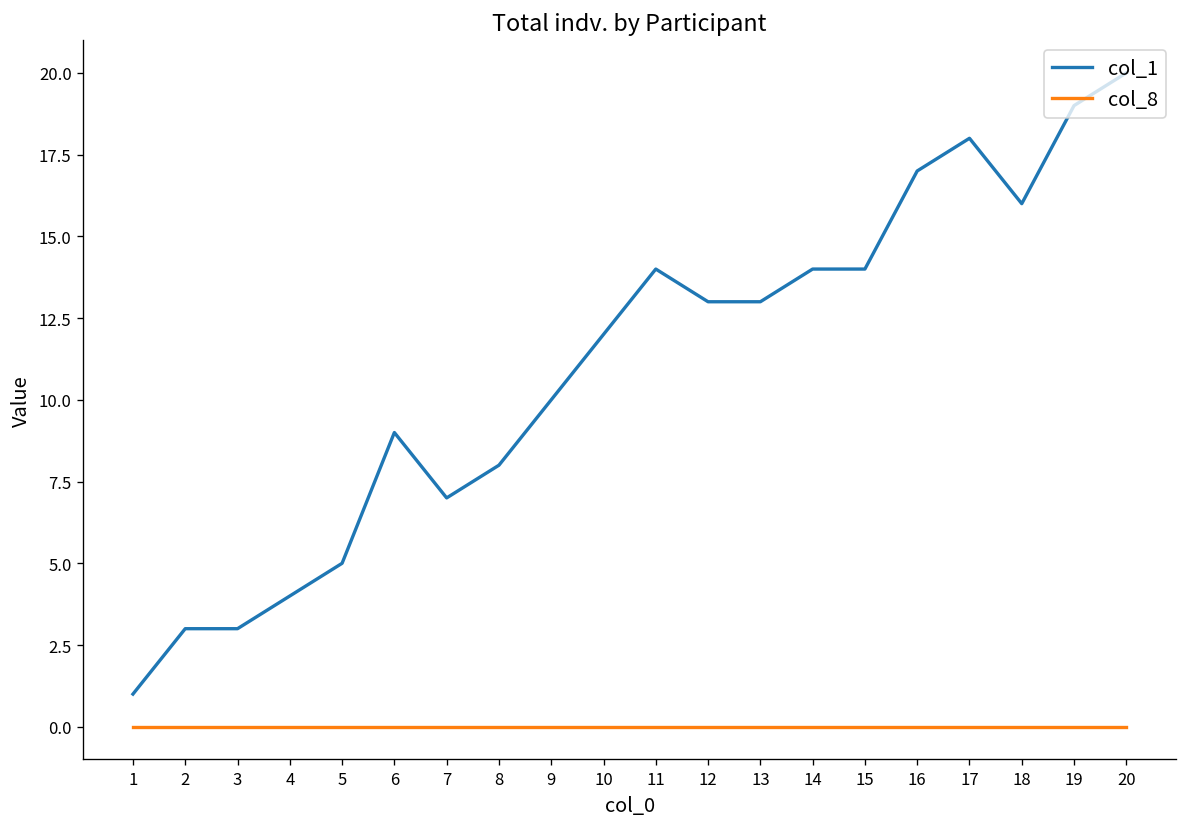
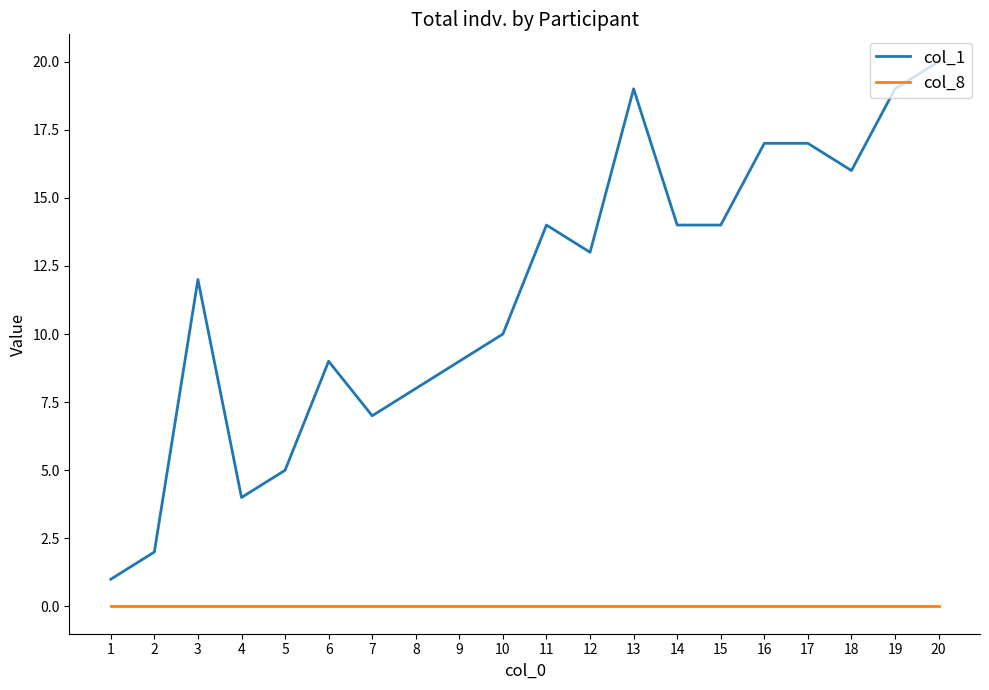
  {
    "col_1": {
      "1": 1,
-     "2": 3,
-     "3": 3,
+     "2": 2,
+     "3": 12,
      "4": 4,
      "5": 5,
      "6": 9,
      "7": 7,
      "8": 8,
-     "9": 10,
-     "10": 12,
+     "9": 9,
+     "10": 10,
      "11": 14,
      "12": 13,
-     "13": 13,
+     "13": 19,
      "14": 14,
      "15": 14,
      "16": 17,
-     "17": 18,
+     "17": 17,
      "18": 16
    },
    "col_8": {
      "1": 0,
      "2": 0,
      "3": 0,
      "4": 0,
      "5": 0,
      "6": 0,
      "7": 0,
      "8": 0,
      "9": 0,
      "10": 0,
      "11": 0,
      "12": 0,
      "13": 0,
      "14": 0,
      "15": 0,
      "16": 0,
      "17": 0,
      "18": 0,
      "19": 0,
      "20": 0
    }
  }
